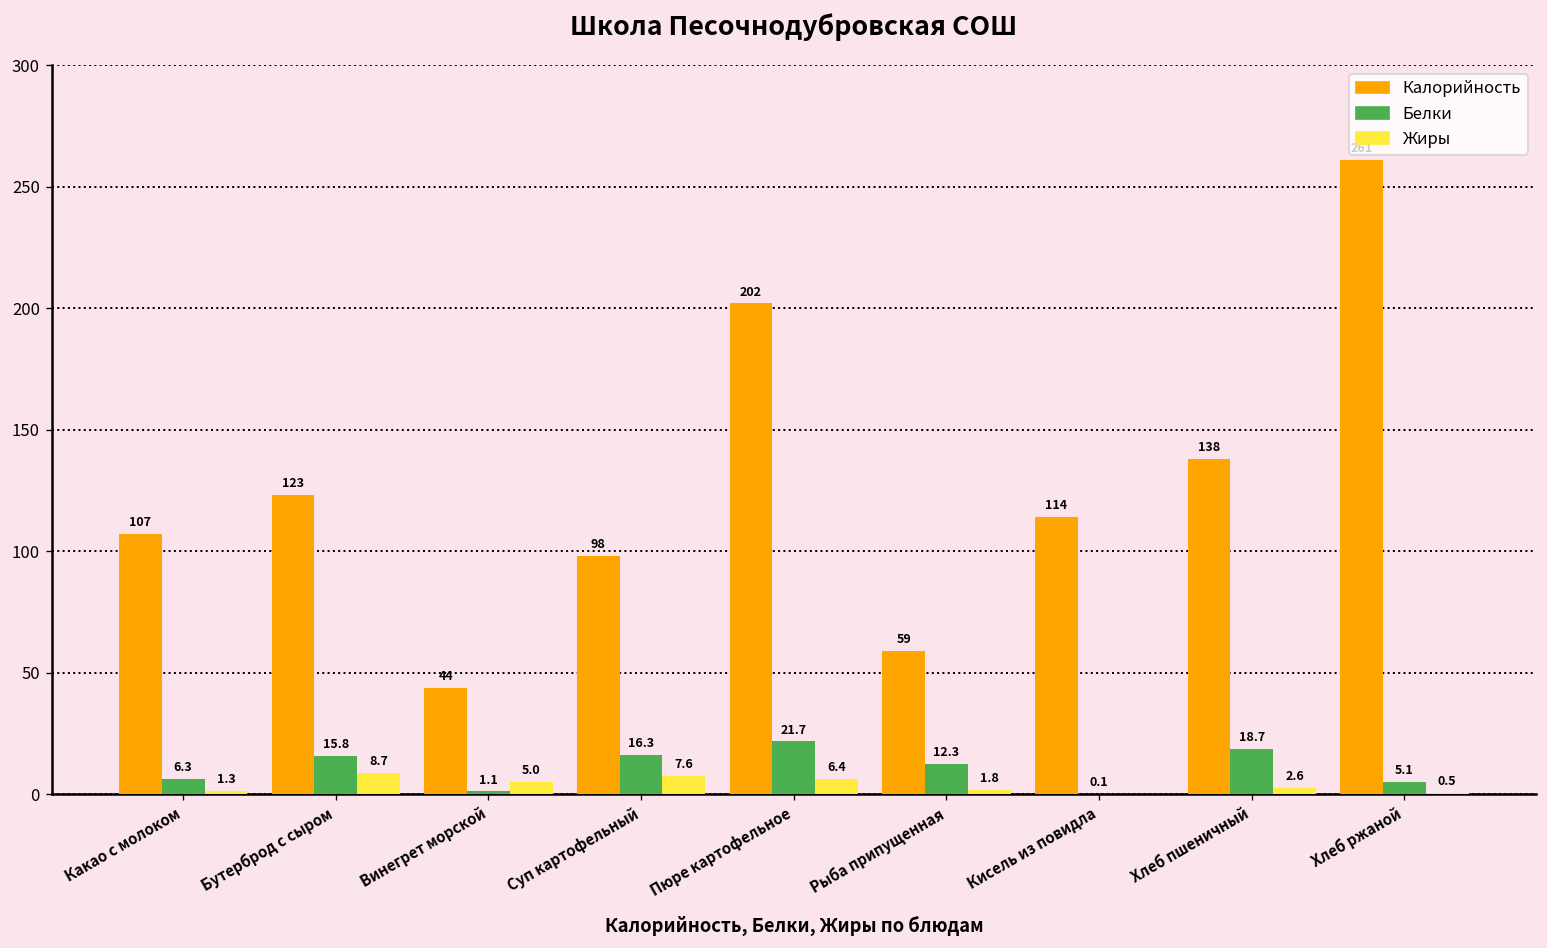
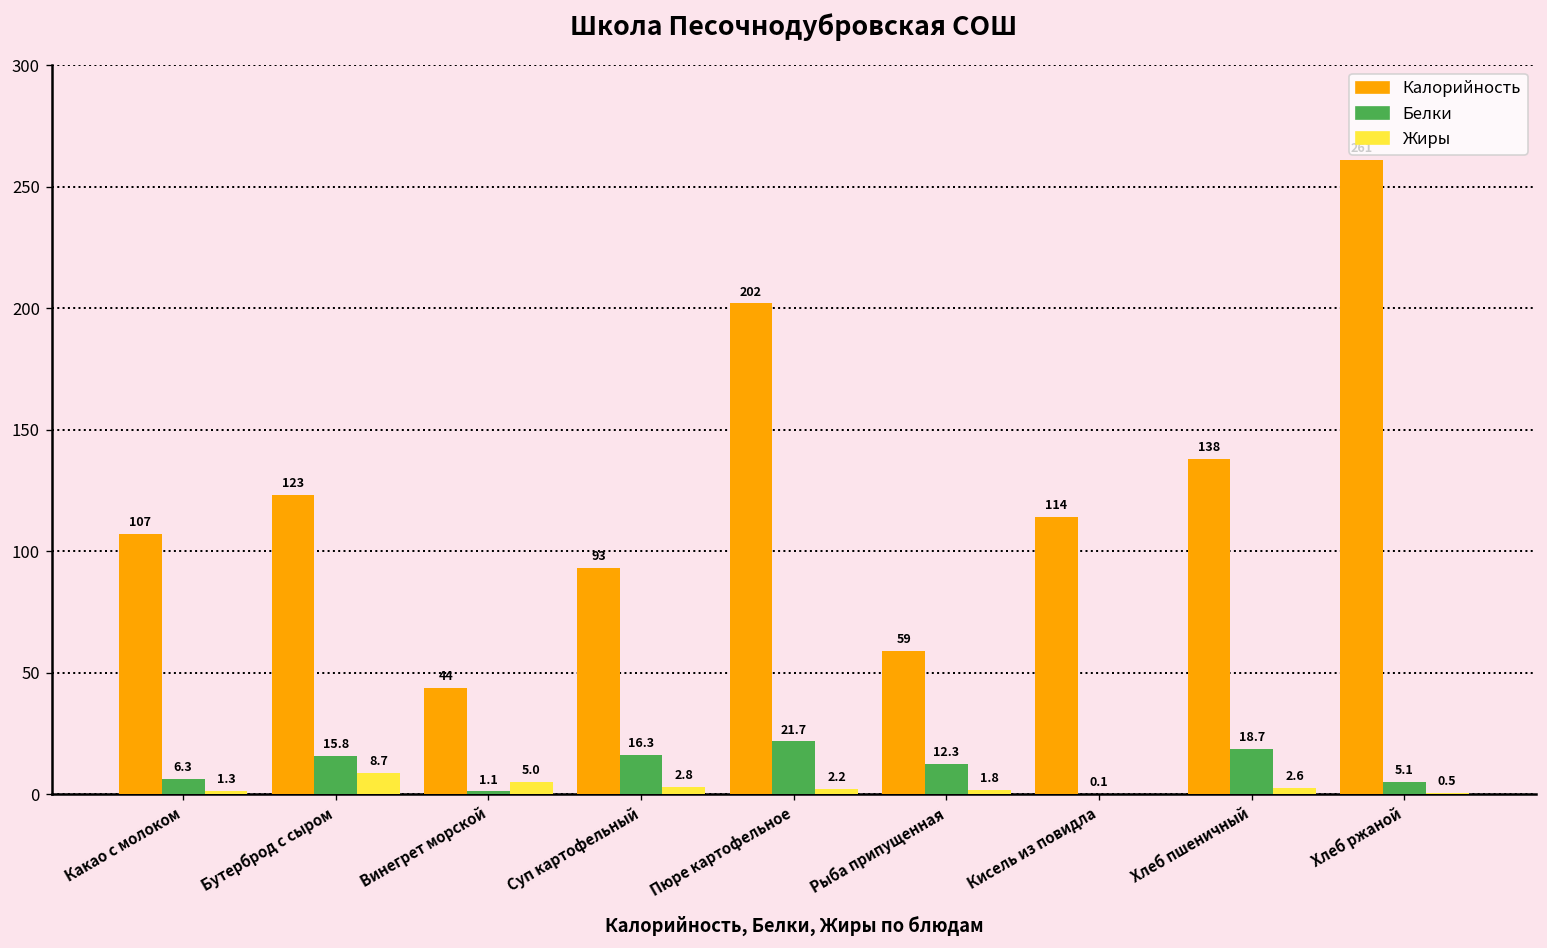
  {
    "Калорийность": {
      "Какао с молоком": 107,
      "Бутерброд с сыром": 123,
      "Винегрет морской": 44,
-     "Суп картофельный": 98,
+     "Суп картофельный": 93,
      "Пюре картофельное": 202,
      "Рыба припущенная": 59,
      "Кисель из повидла": 114,
      "Хлеб пшеничный": 138
    },
    "Белки": {
      "Какао с молоком": 6.3,
      "Бутерброд с сыром": 15.8,
      "Винегрет морской": 1.1,
      "Суп картофельный": 16.3,
      "Пюре картофельное": 21.7,
      "Рыба припущенная": 12.3,
      "Кисель из повидла": 0.1,
      "Хлеб пшеничный": 18.7,
      "Хлеб ржаной": 5.1
    },
    "Жиры": {
      "Какао с молоком": 1.3,
      "Бутерброд с сыром": 8.7,
      "Винегрет морской": 5.0,
-     "Суп картофельный": 7.6,
-     "Пюре картофельное": 6.4,
+     "Суп картофельный": 2.8,
+     "Пюре картофельное": 2.2,
      "Рыба припущенная": 1.8,
      "Хлеб пшеничный": 2.6,
      "Хлеб ржаной": 0.5
    }
  }
